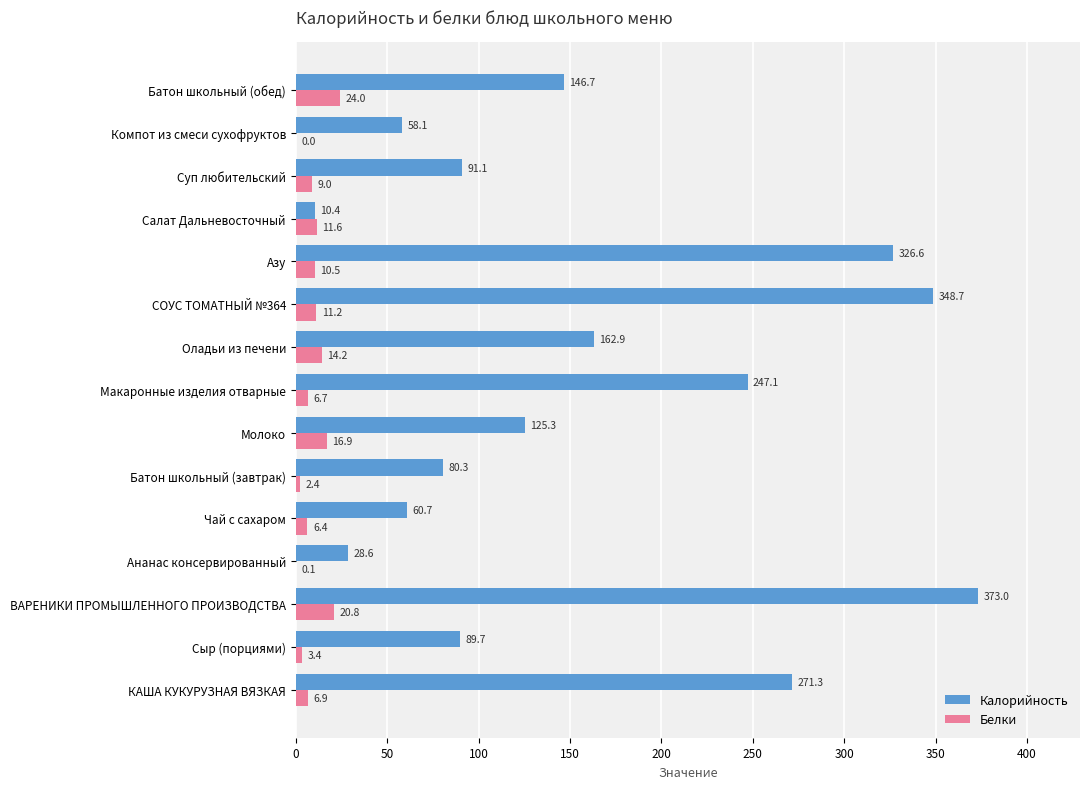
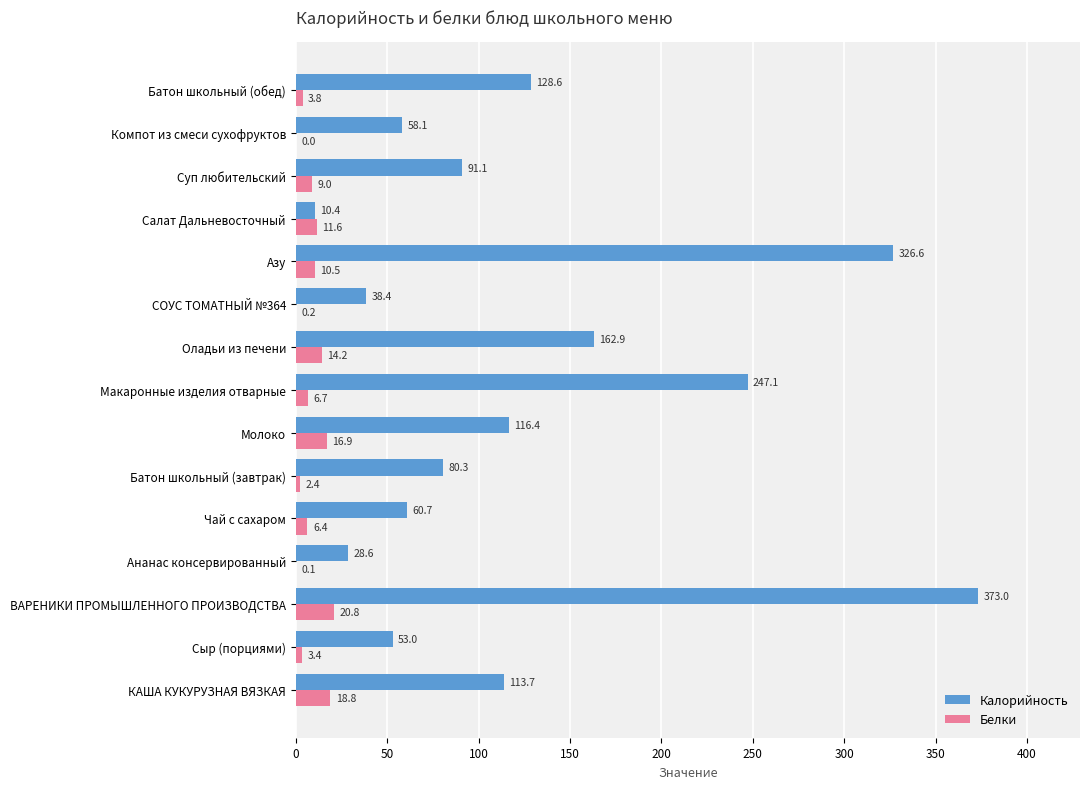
  {
    "Калорийность": {
-     "Батон школьный (обед)": 146.7,
+     "Батон школьный (обед)": 128.6,
      "Компот из смеси сухофруктов": 58.1,
      "Суп любительский": 91.1,
      "Салат Дальневосточный": 10.4,
      "Азу": 326.6,
-     "СОУС ТОМАТНЫЙ №364": 348.7,
+     "СОУС ТОМАТНЫЙ №364": 38.4,
      "Оладьи из печени": 162.9,
      "Макаронные изделия отварные": 247.1,
-     "Молоко": 125.3,
+     "Молоко": 116.4,
      "Батон школьный (завтрак)": 80.3,
      "Чай с сахаром": 60.7,
      "Ананас консервированный": 28.6,
      "ВАРЕНИКИ ПРОМЫШЛЕННОГО ПРОИЗВОДСТВА": 373.0,
-     "Сыр (порциями)": 89.7,
-     "КАША КУКУРУЗНАЯ ВЯЗКАЯ": 271.3
+     "Сыр (порциями)": 53.0,
+     "КАША КУКУРУЗНАЯ ВЯЗКАЯ": 113.7
    },
    "Белки": {
-     "Батон школьный (обед)": 24.0,
+     "Батон школьный (обед)": 3.8,
      "Компот из смеси сухофруктов": 0.0,
      "Суп любительский": 9.0,
      "Салат Дальневосточный": 11.6,
      "Азу": 10.5,
-     "СОУС ТОМАТНЫЙ №364": 11.2,
+     "СОУС ТОМАТНЫЙ №364": 0.2,
      "Оладьи из печени": 14.2,
      "Макаронные изделия отварные": 6.7,
      "Молоко": 16.9,
      "Батон школьный (завтрак)": 2.4,
      "Чай с сахаром": 6.4,
      "Ананас консервированный": 0.1,
      "ВАРЕНИКИ ПРОМЫШЛЕННОГО ПРОИЗВОДСТВА": 20.8,
      "Сыр (порциями)": 3.4,
-     "КАША КУКУРУЗНАЯ ВЯЗКАЯ": 6.9
+     "КАША КУКУРУЗНАЯ ВЯЗКАЯ": 18.8
    }
  }
